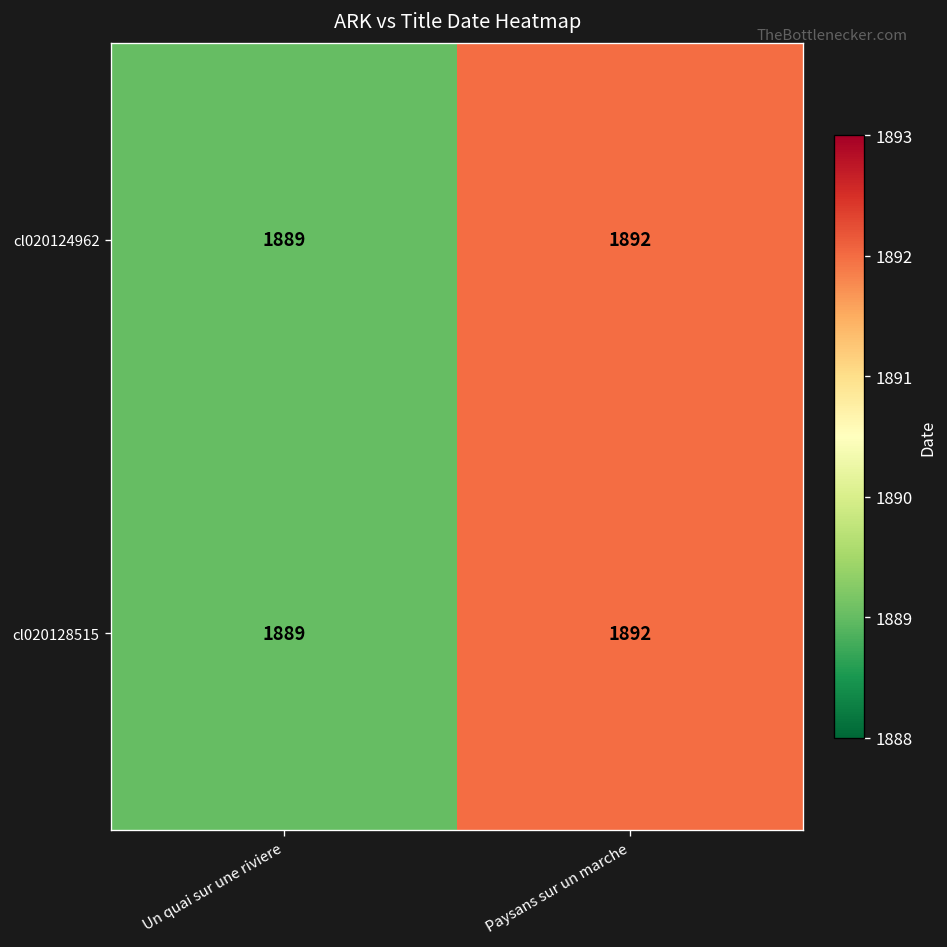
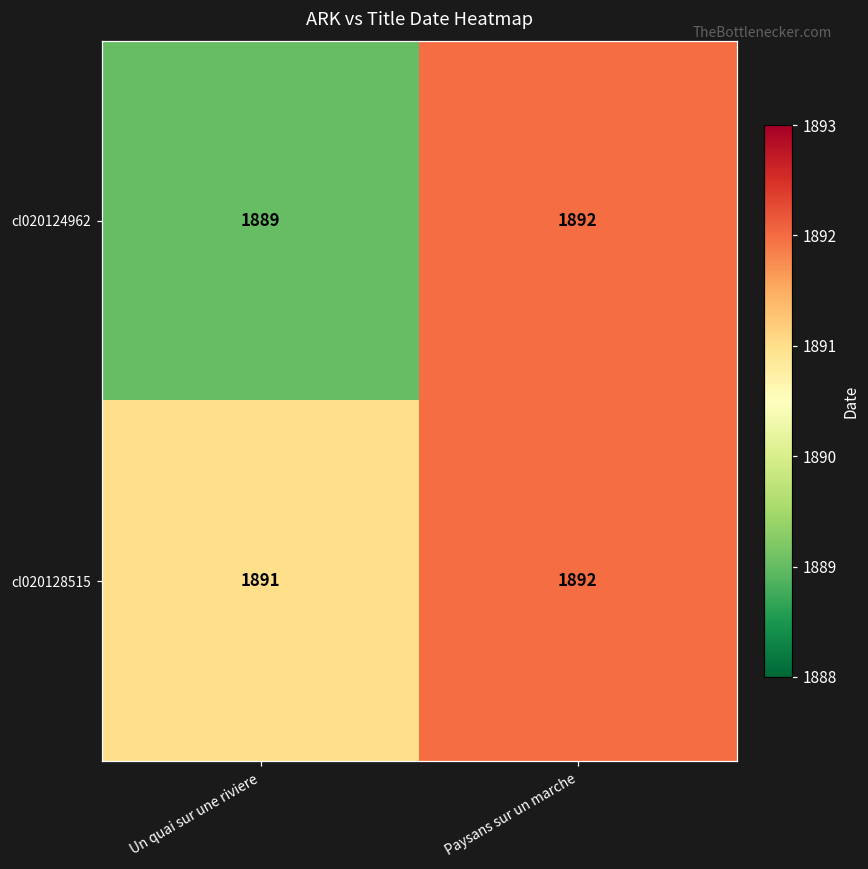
  {
    "cl020124962": {
      "Un quai sur une riviere": 1889,
      "Paysans sur un marche": 1892
    },
    "cl020128515": {
-     "Un quai sur une riviere": 1889,
+     "Un quai sur une riviere": 1891,
      "Paysans sur un marche": 1892
    }
  }
